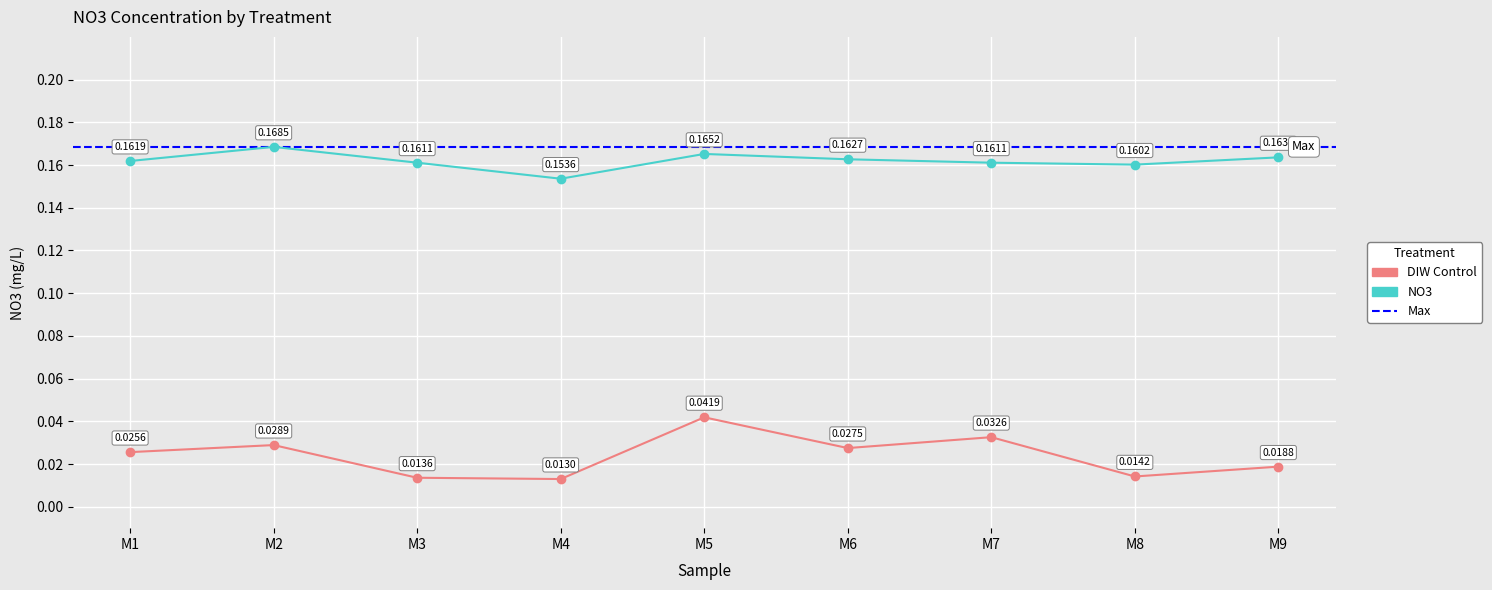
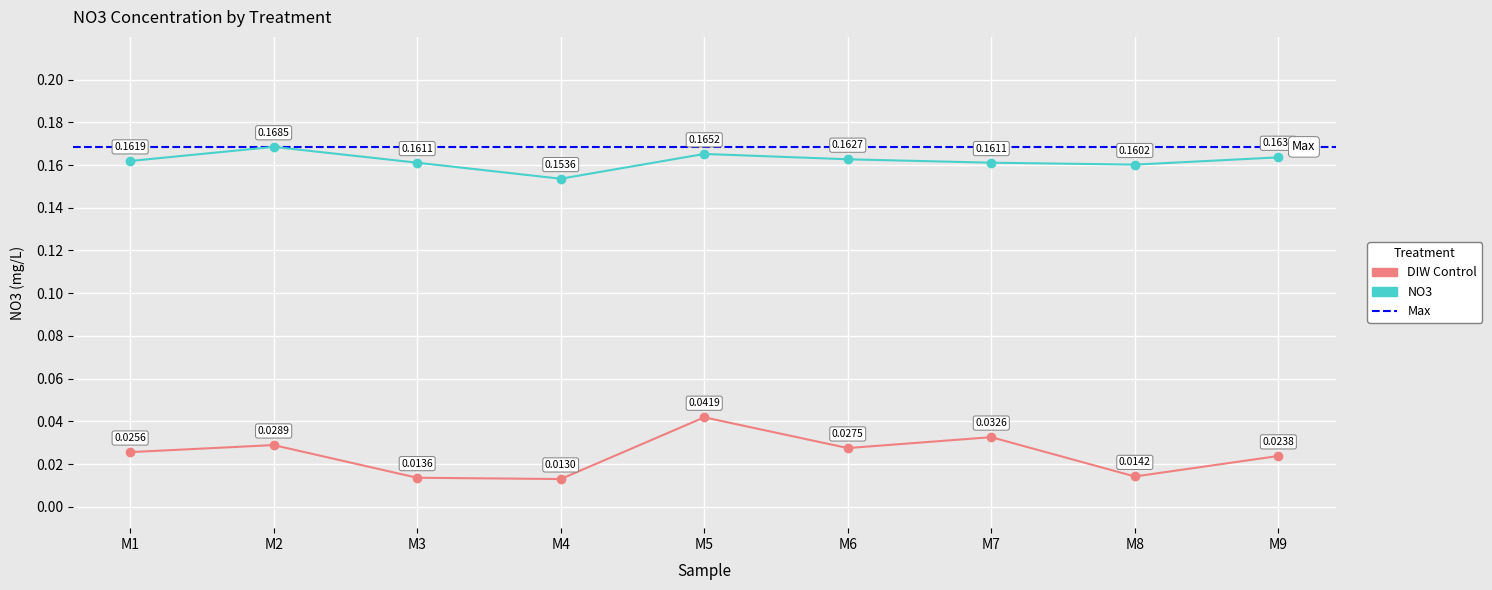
  {
    "DIW Control": {
-     "M9": 0.0188
+     "M9": 0.0238
    }
  }
